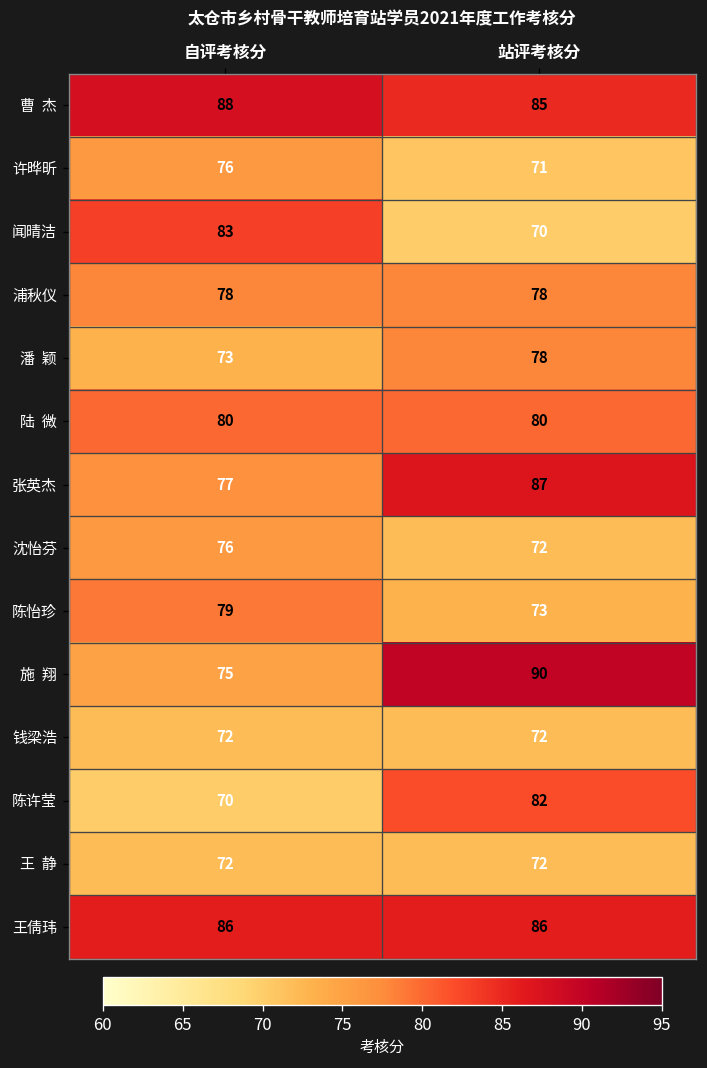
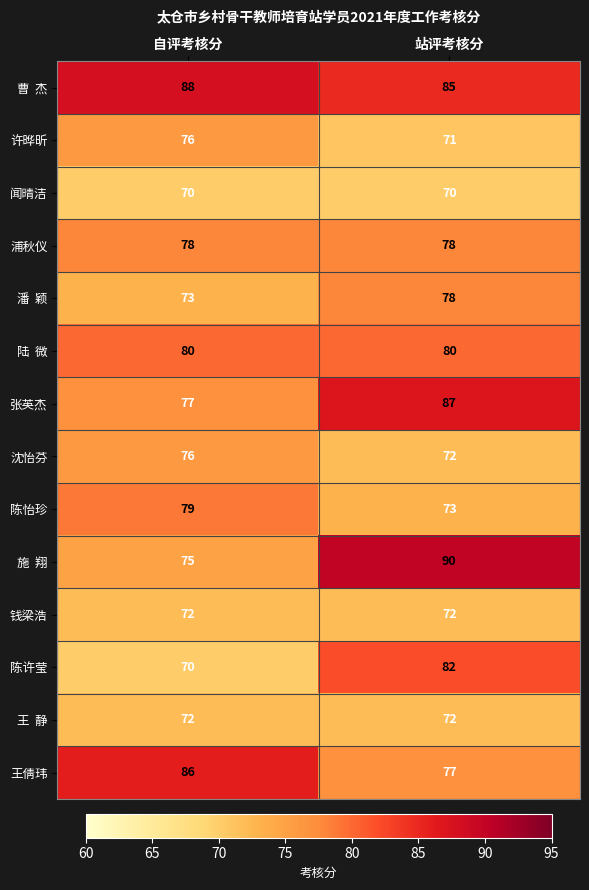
  {
    "曹 杰": {
      "自评考核分": 88,
      "站评考核分": 85
    },
    "许晔昕": {
      "自评考核分": 76,
      "站评考核分": 71
    },
    "闻晴洁": {
-     "自评考核分": 83,
+     "自评考核分": 70,
      "站评考核分": 70
    },
    "浦秋仪": {
      "自评考核分": 78,
      "站评考核分": 78
    },
    "潘 颖": {
      "自评考核分": 73,
      "站评考核分": 78
    },
    "陆 微": {
      "自评考核分": 80,
      "站评考核分": 80
    },
    "张英杰": {
      "自评考核分": 77,
      "站评考核分": 87
    },
    "沈怡芬": {
      "自评考核分": 76,
      "站评考核分": 72
    },
    "陈怡珍": {
      "自评考核分": 79,
      "站评考核分": 73
    },
    "施 翔": {
      "自评考核分": 75,
      "站评考核分": 90
    },
    "钱梁浩": {
      "自评考核分": 72,
      "站评考核分": 72
    },
    "陈许莹": {
      "自评考核分": 70,
      "站评考核分": 82
    },
    "王 静": {
      "自评考核分": 72,
      "站评考核分": 72
    },
    "王倩玮": {
      "自评考核分": 86,
-     "站评考核分": 86
+     "站评考核分": 77
    }
  }
